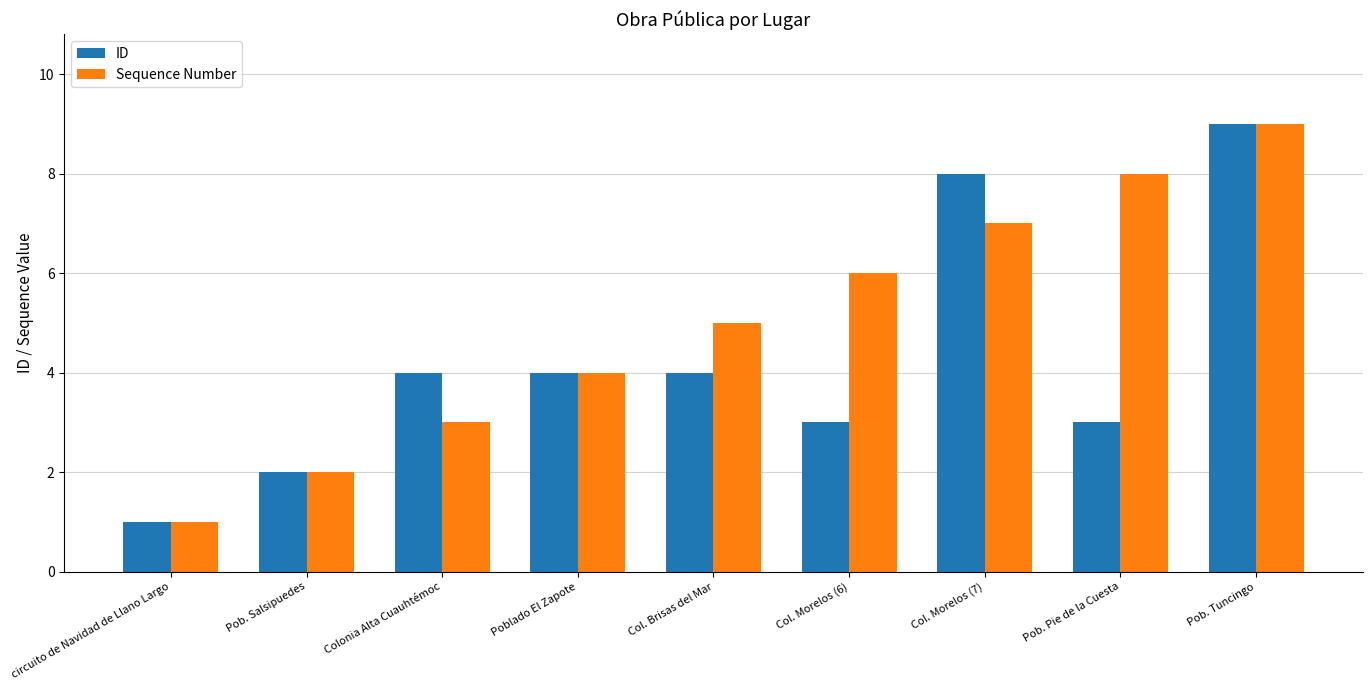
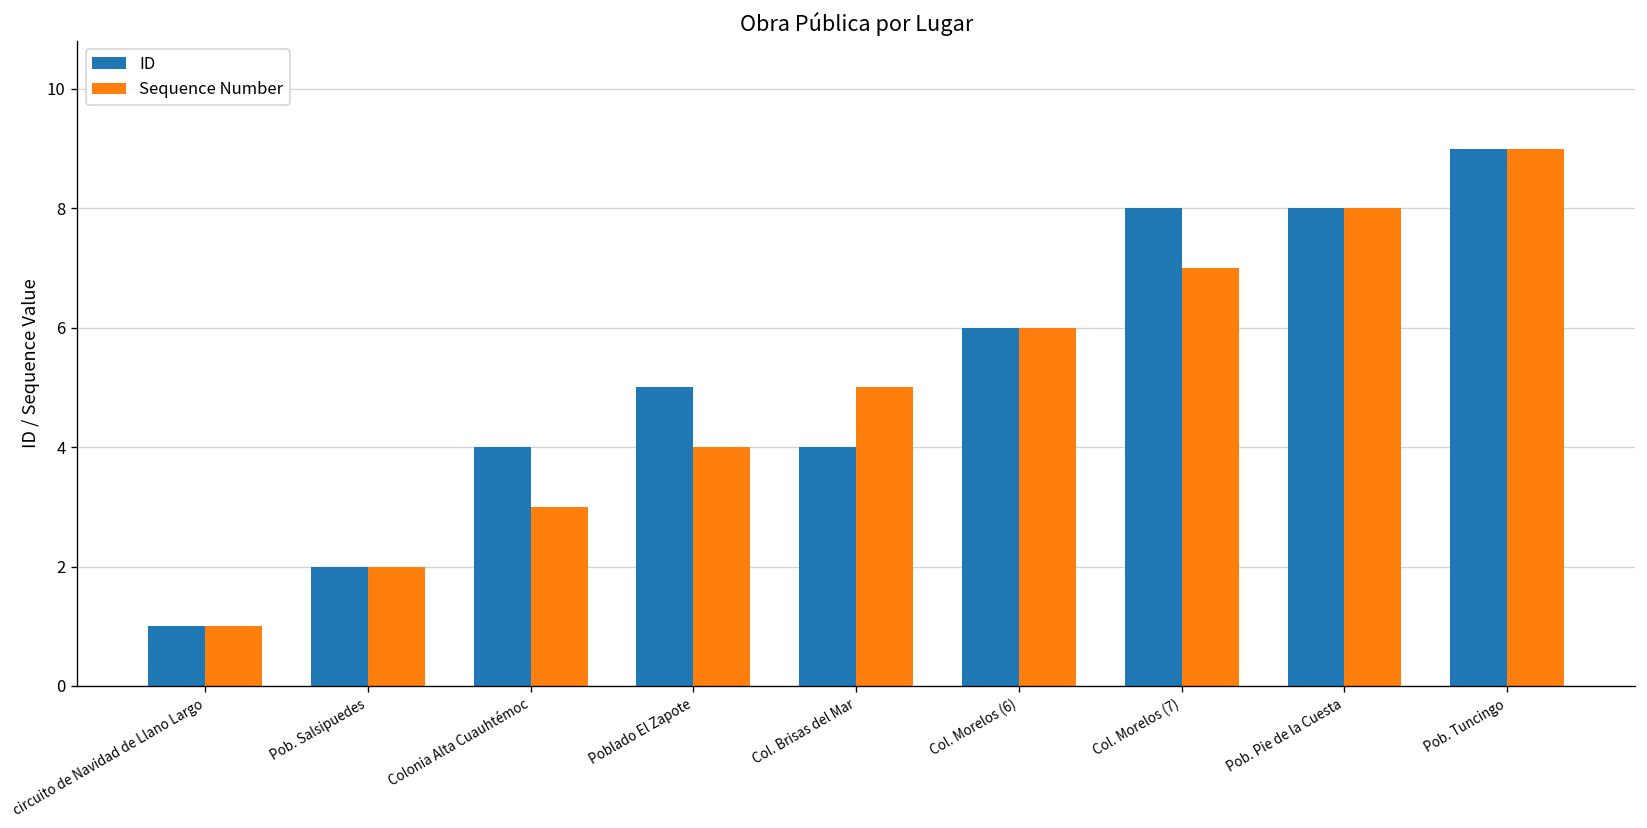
  {
    "ID": {
      "circuito de Navidad de Llano Largo": 1,
      "Pob. Salsipuedes": 2,
      "Colonia Alta Cuauhtémoc": 4,
-     "Poblado El Zapote": 4,
+     "Poblado El Zapote": 5,
      "Col. Brisas del Mar": 4,
-     "Col. Morelos (6)": 3,
+     "Col. Morelos (6)": 6,
      "Col. Morelos (7)": 8,
-     "Pob. Pie de la Cuesta": 3,
+     "Pob. Pie de la Cuesta": 8,
      "Pob. Tuncingo": 9
    },
    "Sequence Number": {
      "circuito de Navidad de Llano Largo": 1,
      "Pob. Salsipuedes": 2,
      "Colonia Alta Cuauhtémoc": 3,
      "Poblado El Zapote": 4,
      "Col. Brisas del Mar": 5,
      "Col. Morelos (6)": 6,
      "Col. Morelos (7)": 7,
      "Pob. Pie de la Cuesta": 8,
      "Pob. Tuncingo": 9
    }
  }
